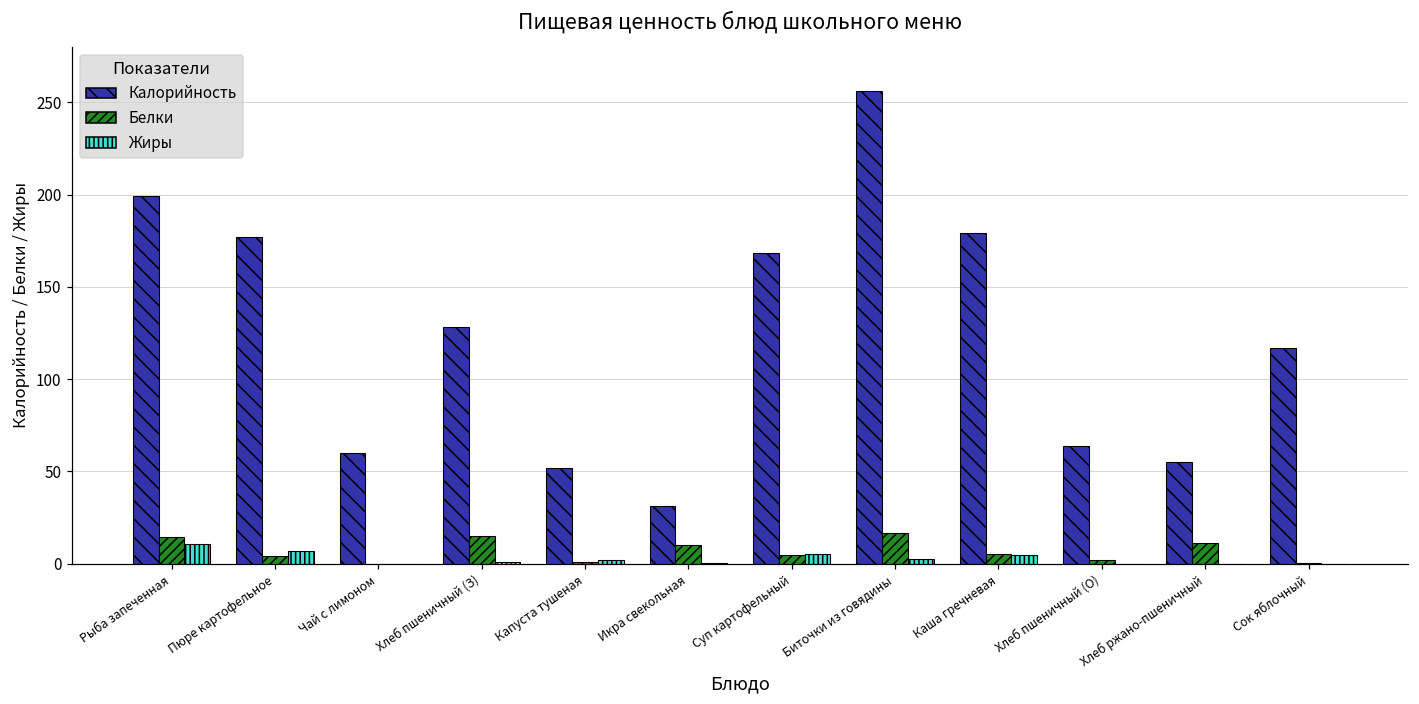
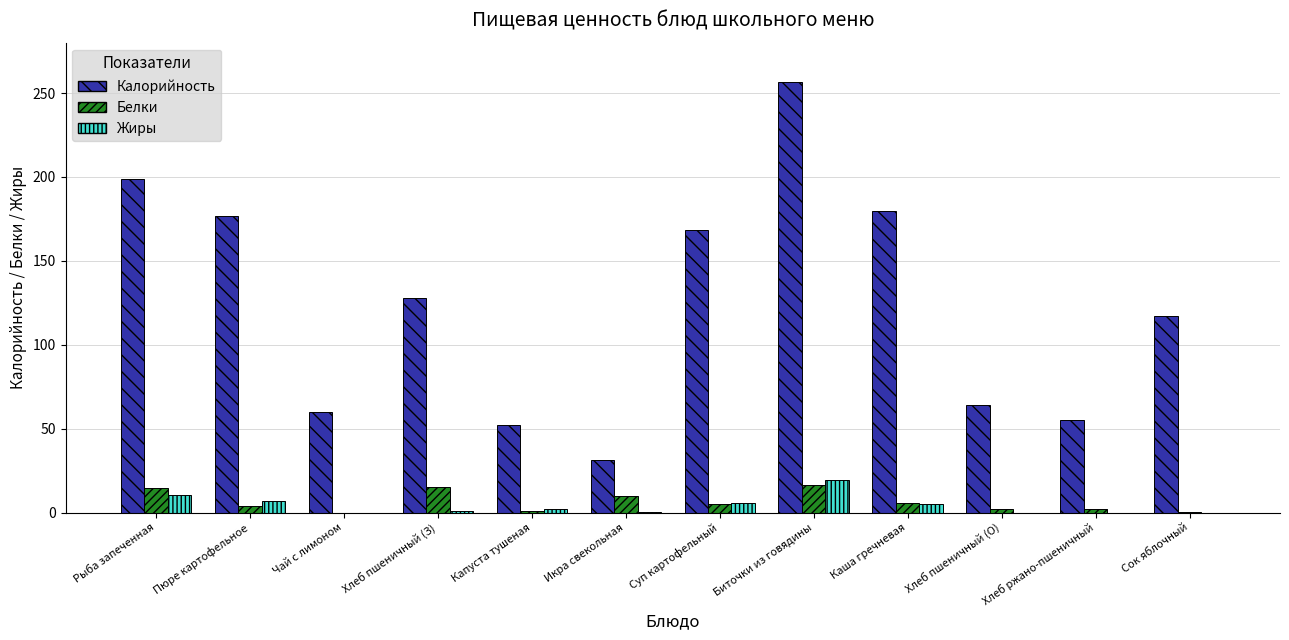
  {
    "Калорийность": {
      "Рыба запеченная": 199,
      "Пюре картофельное": 177,
      "Чай с лимоном": 60,
      "Хлеб пшеничный (З)": 128,
      "Капуста тушеная": 52,
      "Икра свекольная": 31,
      "Суп картофельный": 168,
      "Биточки из говядины": 256,
      "Каша гречневая": 179,
      "Хлеб пшеничный (О)": 64,
      "Хлеб ржано-пшеничный": 55,
      "Сок яблочный": 117
    },
    "Белки": {
      "Рыба запеченная": 15,
      "Пюре картофельное": 4,
      "Чай с лимоном": 0,
      "Хлеб пшеничный (З)": 15,
      "Икра свекольная": 10,
      "Суп картофельный": 5,
      "Биточки из говядины": 17,
      "Каша гречневая": 5,
      "Хлеб пшеничный (О)": 2,
-     "Хлеб ржано-пшеничный": 11
+     "Хлеб ржано-пшеничный": 2
    },
    "Жиры": {
      "Рыба запеченная": 11,
      "Пюре картофельное": 7,
      "Чай с лимоном": 0,
      "Капуста тушеная": 2,
      "Суп картофельный": 5,
-     "Биточки из говядины": 3,
+     "Биточки из говядины": 19,
      "Каша гречневая": 5,
      "Хлеб пшеничный (О)": 0,
      "Хлеб ржано-пшеничный": 0,
      "Сок яблочный": 0
    }
  }
